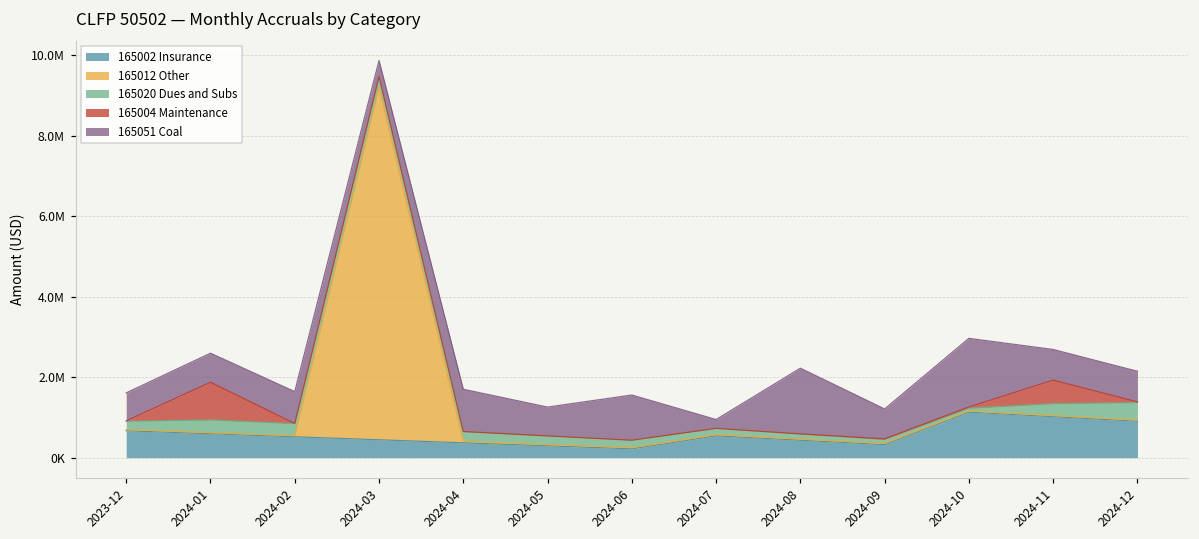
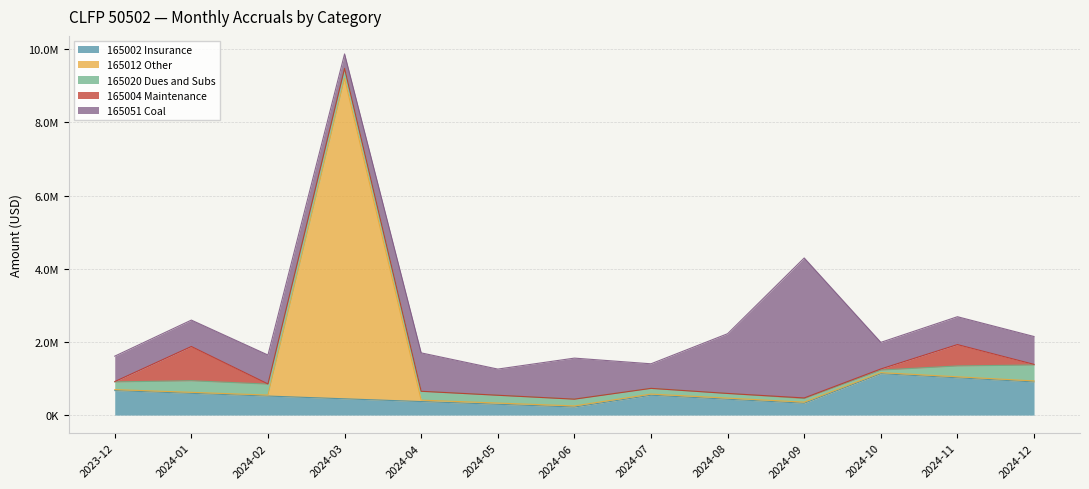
  {
    "165012 Other": {
      "2024-03": 8800000
    },
    "165004 Maintenance": {
      "2024-01": 900000,
      "2024-11": 600000
    },
    "165051 Coal": {
      "2023-12": 700000,
      "2024-01": 700000,
      "2024-02": 800000,
      "2024-03": 400000,
      "2024-04": 1100000,
      "2024-05": 700000,
      "2024-06": 1100000,
-     "2024-07": 200000,
+     "2024-07": 700000,
      "2024-08": 1600000,
-     "2024-09": 700000,
-     "2024-10": 1700000,
+     "2024-09": 3800000,
+     "2024-10": 700000,
      "2024-11": 800000,
      "2024-12": 800000
    }
  }
